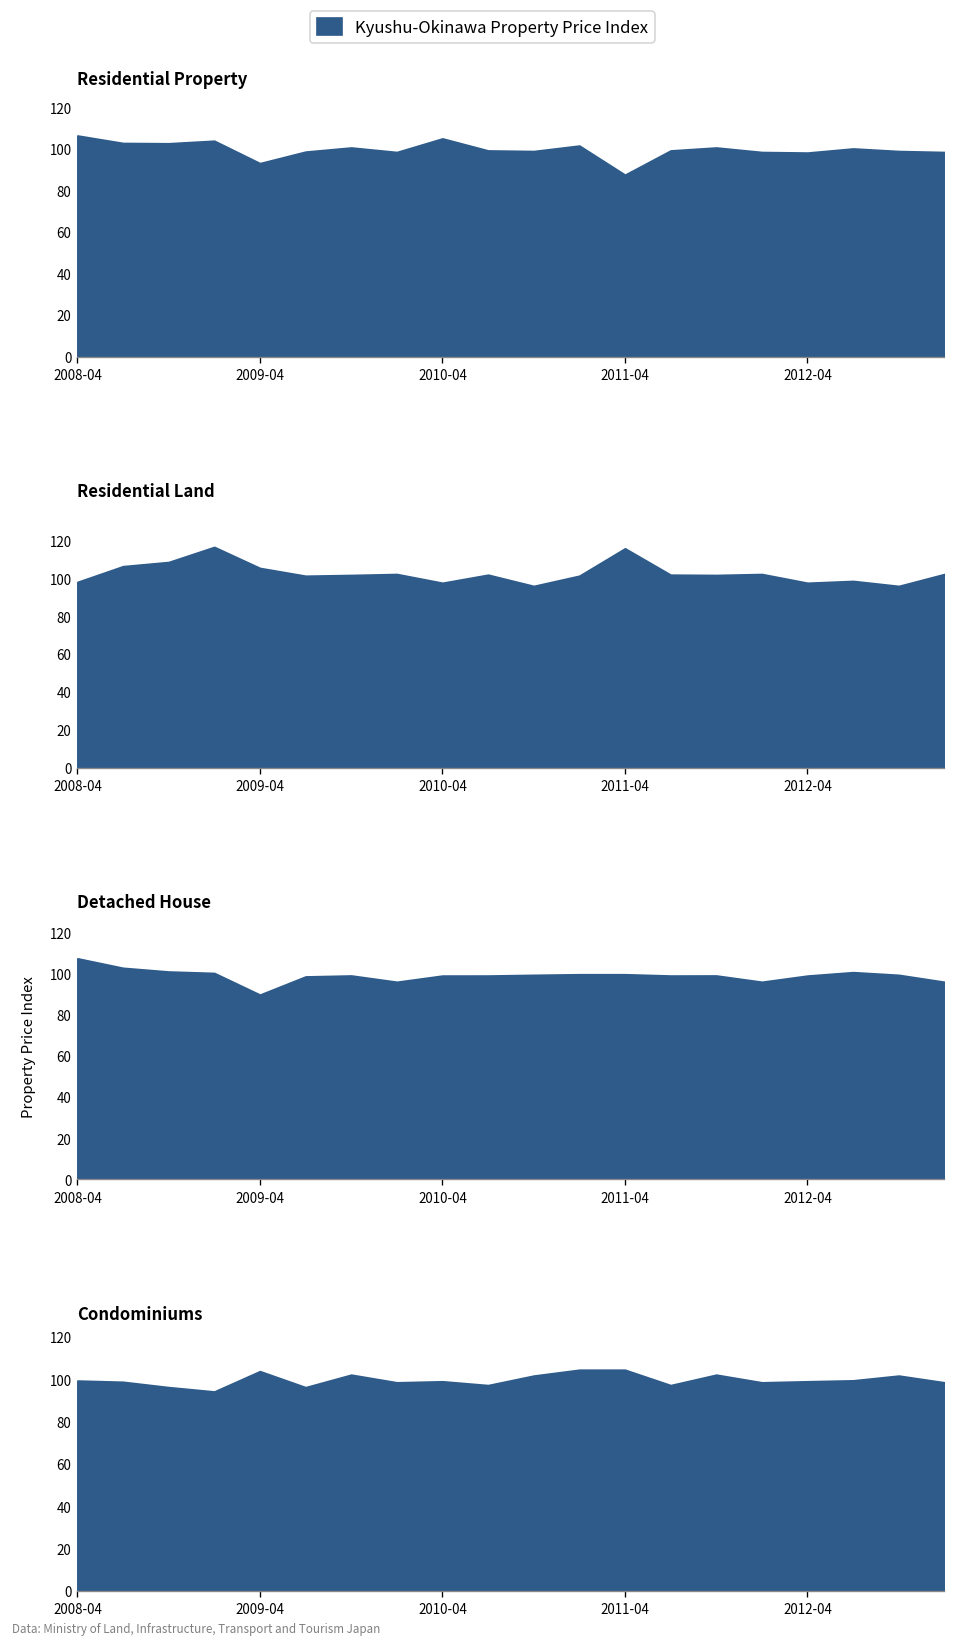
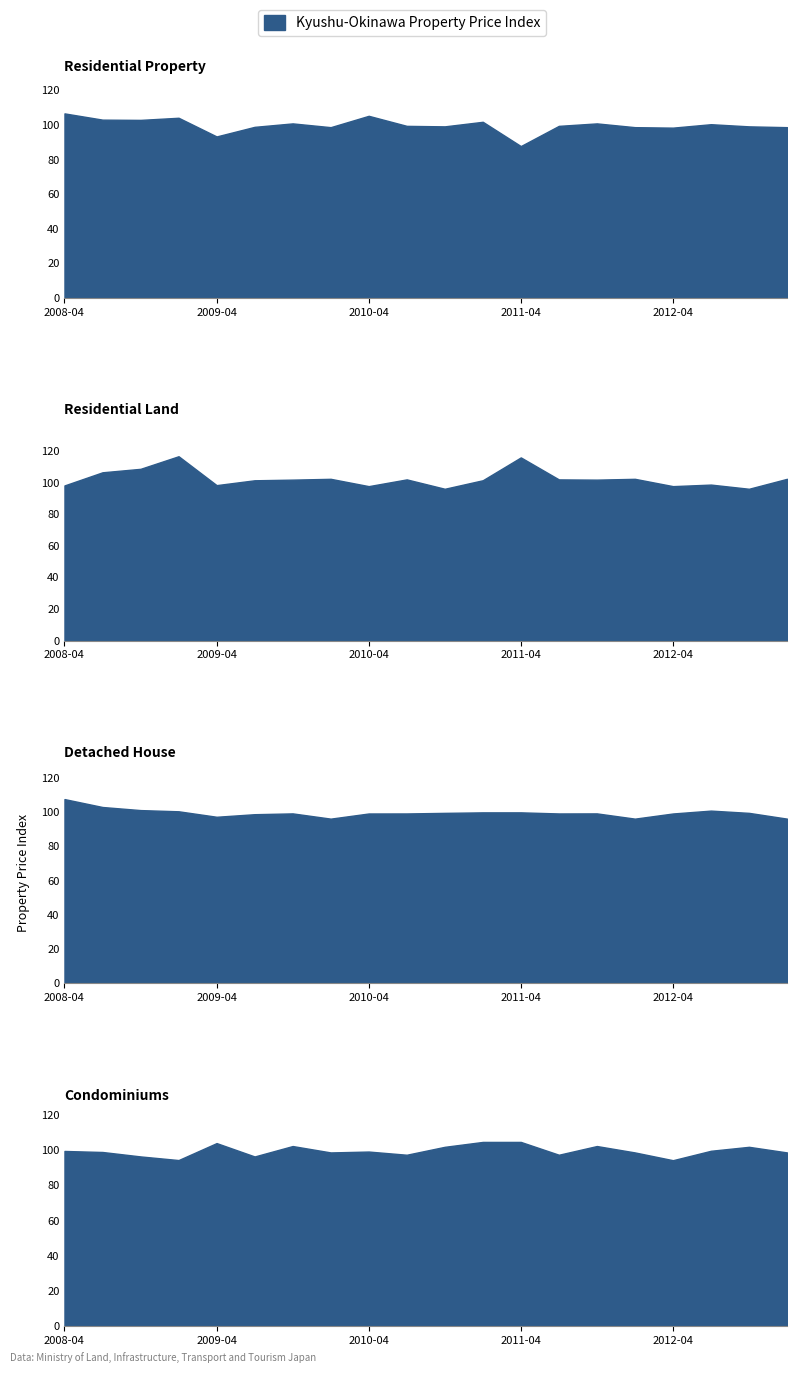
  {
    "Residential Property": {
      "2008-04": 107,
      "2009-04": 93,
      "2010-04": 105,
      "2011-04": 88,
      "2012-04": 98
    },
    "Residential Land": {
      "2008-04": 98,
-     "2009-04": 106,
+     "2009-04": 98,
      "2010-04": 98,
      "2011-04": 116,
      "2012-04": 98
    },
    "Detached House": {
      "2008-04": 108,
-     "2009-04": 90,
+     "2009-04": 97,
      "2010-04": 99,
      "2011-04": 100,
      "2012-04": 99
    },
    "Condominiums": {
      "2008-04": 99,
      "2009-04": 104,
      "2010-04": 99,
      "2011-04": 105,
-     "2012-04": 99
+     "2012-04": 94
    }
  }
